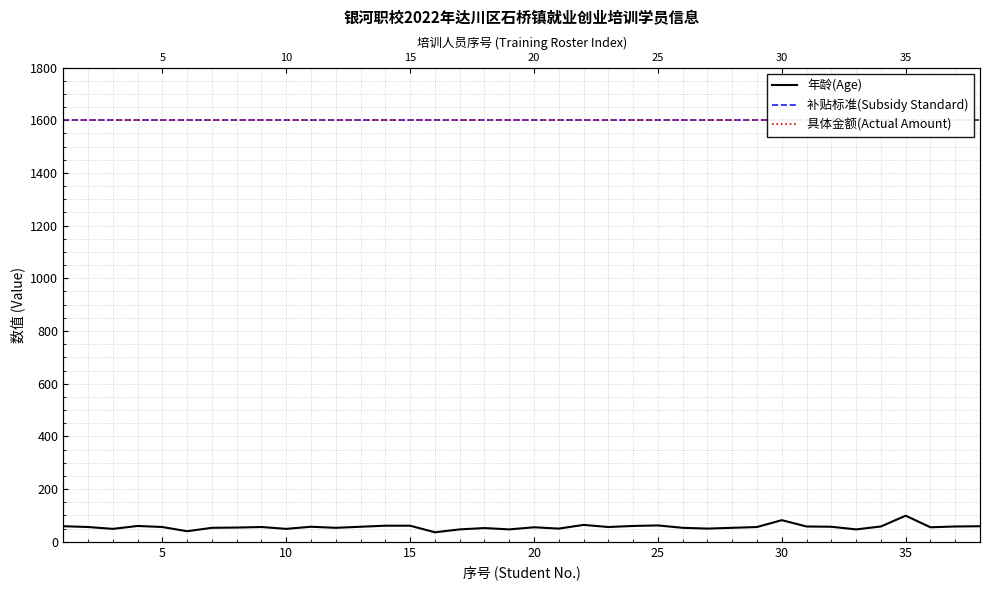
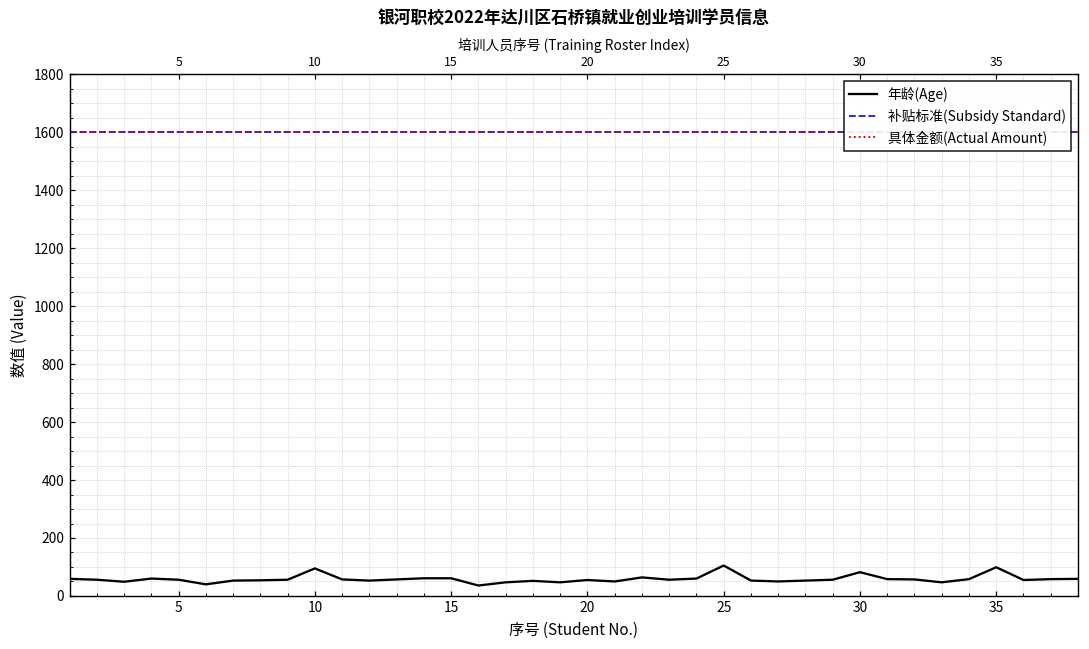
  {
    "年龄(Age)": {
      "5": 60,
-     "10": 50,
+     "10": 100,
      "15": 60,
      "20": 60,
-     "25": 60,
+     "25": 110,
      "30": 80,
      "35": 100
    },
    "具体金额(Actual Amount)": {
      "5": 1600,
      "10": 1600,
      "15": 1600,
      "20": 1600,
      "25": 1600
    }
  }
